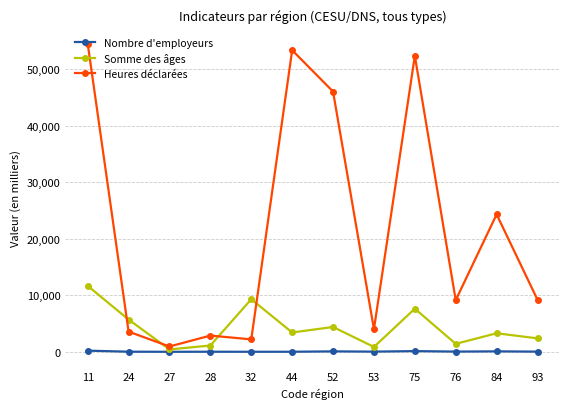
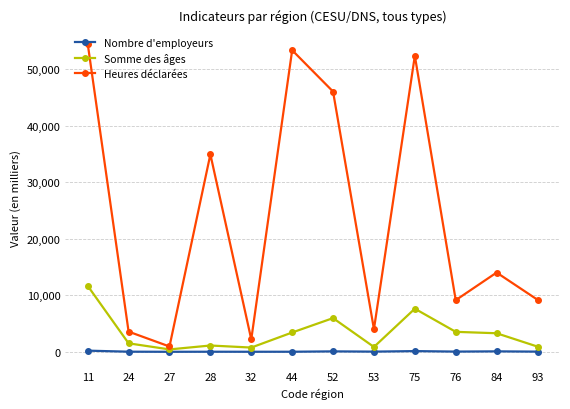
  {
    "Nombre d'employeurs": {
      "11": "0",
      "24": "0",
      "28": "0",
      "32": "0",
      "44": "0",
      "52": "0",
      "53": "0",
      "75": "0",
      "76": "0",
      "84": "0",
      "93": "0"
    },
    "Somme des âges": {
      "11": "12,000",
-     "24": "6,000",
+     "24": "2,000",
      "28": "1,000",
-     "32": "9,000",
+     "32": "1,000",
      "44": "3,000",
-     "52": "4,000",
+     "52": "6,000",
      "53": "1,000",
      "75": "8,000",
-     "76": "1,000",
+     "76": "4,000",
      "84": "3,000",
-     "93": "2,000"
+     "93": "1,000"
    },
    "Heures déclarées": {
      "11": "55,000",
      "24": "4,000",
      "27": "1,000",
-     "28": "3,000",
+     "28": "35,000",
      "32": "2,000",
      "44": "53,000",
      "52": "46,000",
      "53": "4,000",
      "75": "52,000",
      "76": "9,000",
-     "84": "24,000",
+     "84": "14,000",
      "93": "9,000"
    }
  }
